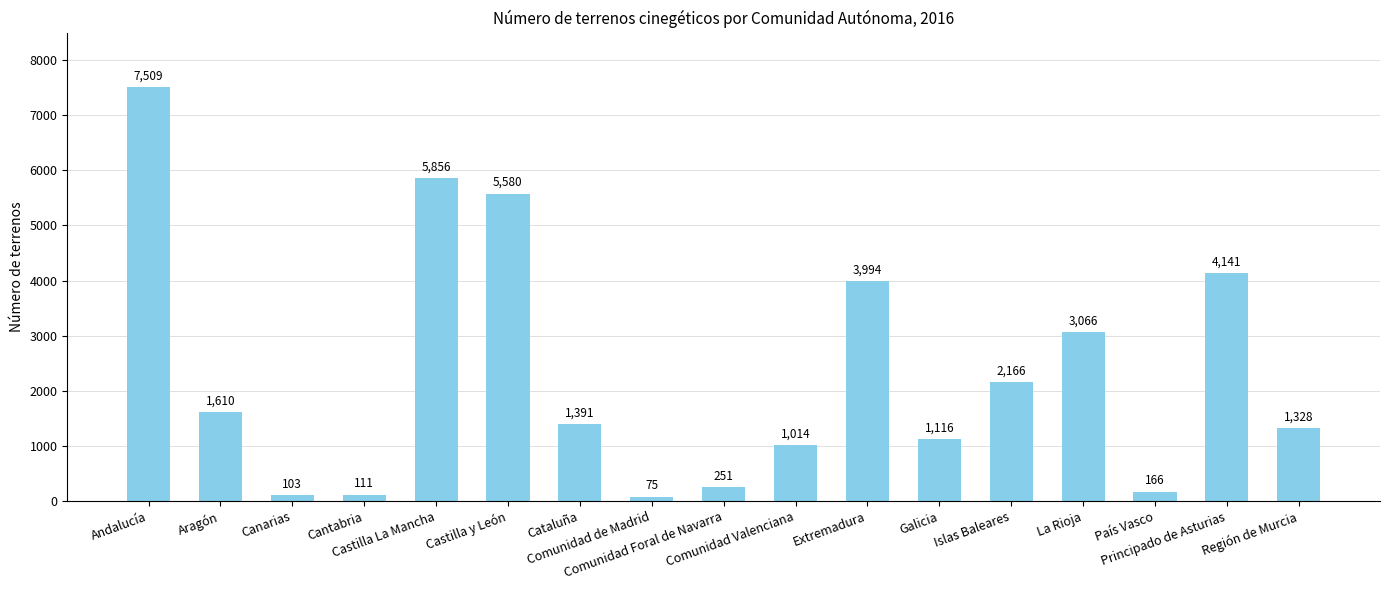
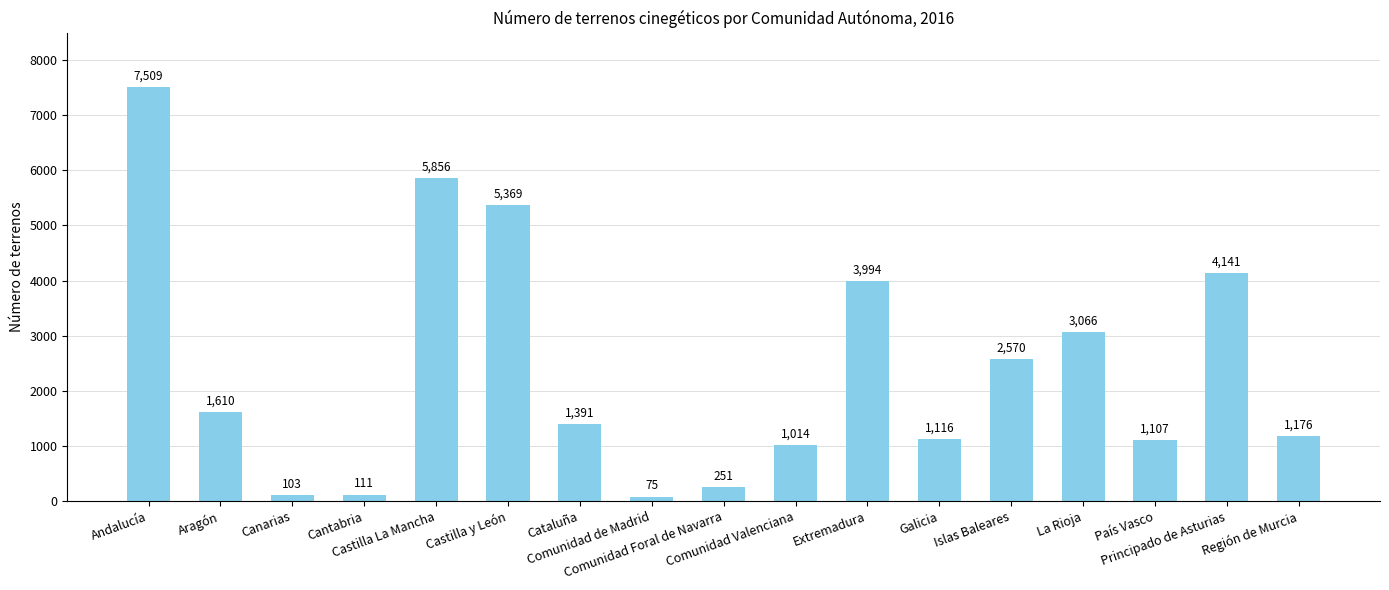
  {
    "Andalucía": "7,509",
    "Aragón": "1,610",
    "Canarias": "103",
    "Cantabria": "111",
    "Castilla La Mancha": "5,856",
-   "Castilla y León": "5,580",
+   "Castilla y León": "5,369",
    "Cataluña": "1,391",
    "Comunidad de Madrid": "75",
    "Comunidad Foral de Navarra": "251",
    "Comunidad Valenciana": "1,014",
    "Extremadura": "3,994",
    "Galicia": "1,116",
-   "Islas Baleares": "2,166",
+   "Islas Baleares": "2,570",
    "La Rioja": "3,066",
-   "País Vasco": "166",
+   "País Vasco": "1,107",
    "Principado de Asturias": "4,141",
-   "Región de Murcia": "1,328"
+   "Región de Murcia": "1,176"
  }
